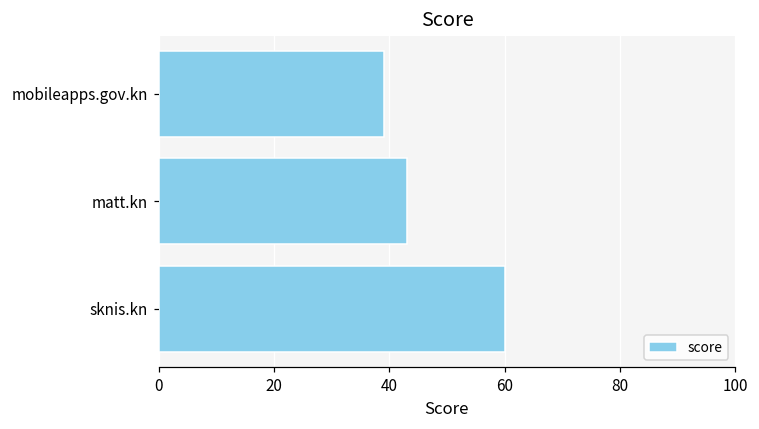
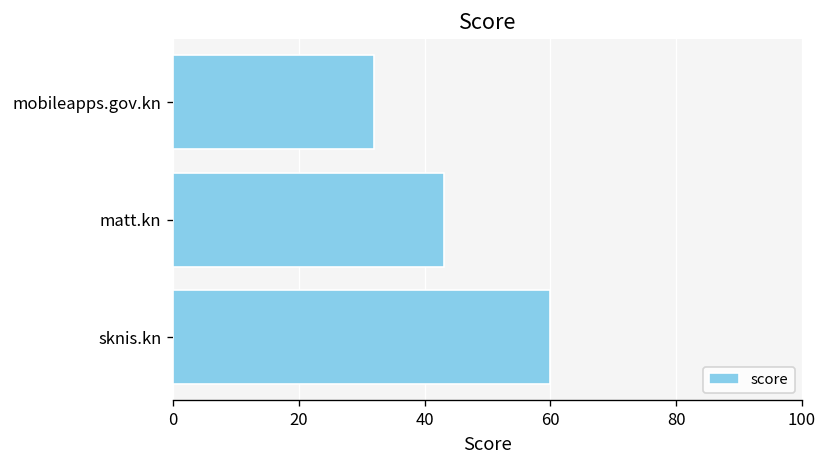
  {
-   "mobileapps.gov.kn": 39,
+   "mobileapps.gov.kn": 32,
    "matt.kn": 43,
    "sknis.kn": 60
  }
